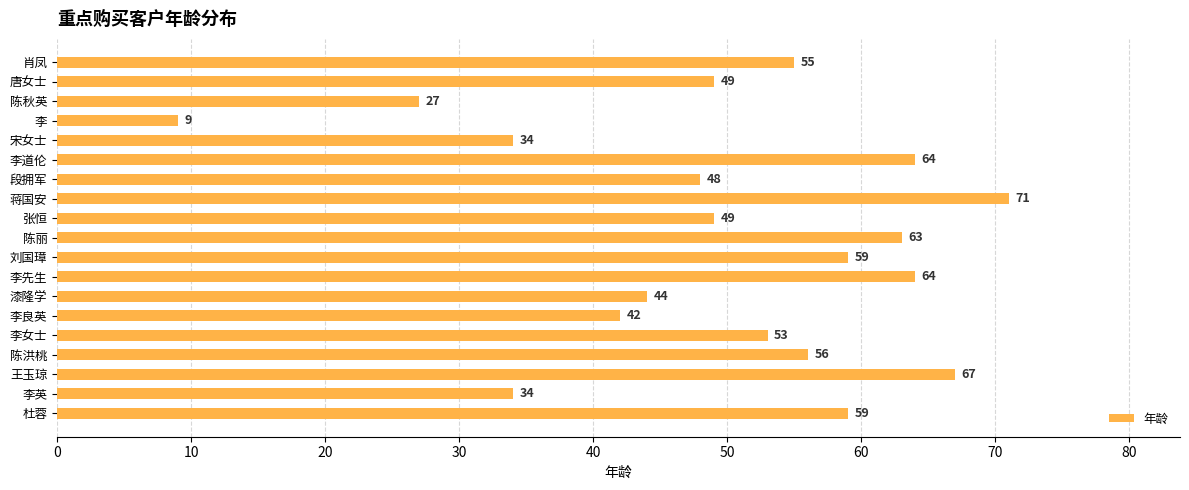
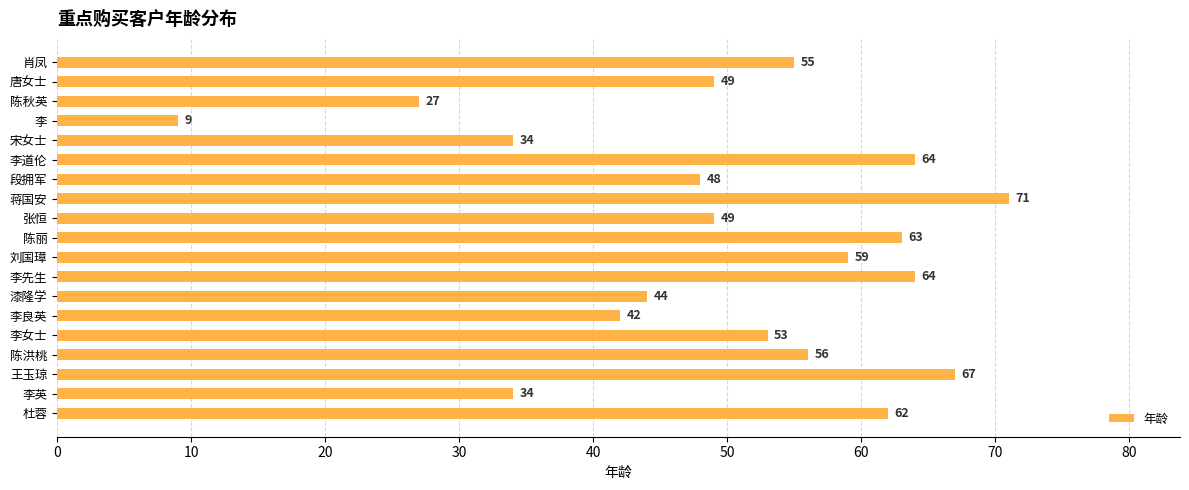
  {
    "肖凤": 55,
    "唐女士": 49,
    "陈秋英": 27,
    "李": 9,
    "宋女士": 34,
    "李道伦": 64,
    "段拥军": 48,
    "蒋国安": 71,
    "张恒": 49,
    "陈丽": 63,
    "刘国璋": 59,
    "李先生": 64,
    "漆隆学": 44,
    "李良英": 42,
    "李女士": 53,
    "陈洪桃": 56,
    "王玉琼": 67,
    "李英": 34,
-   "杜蓉": 59
+   "杜蓉": 62
  }
